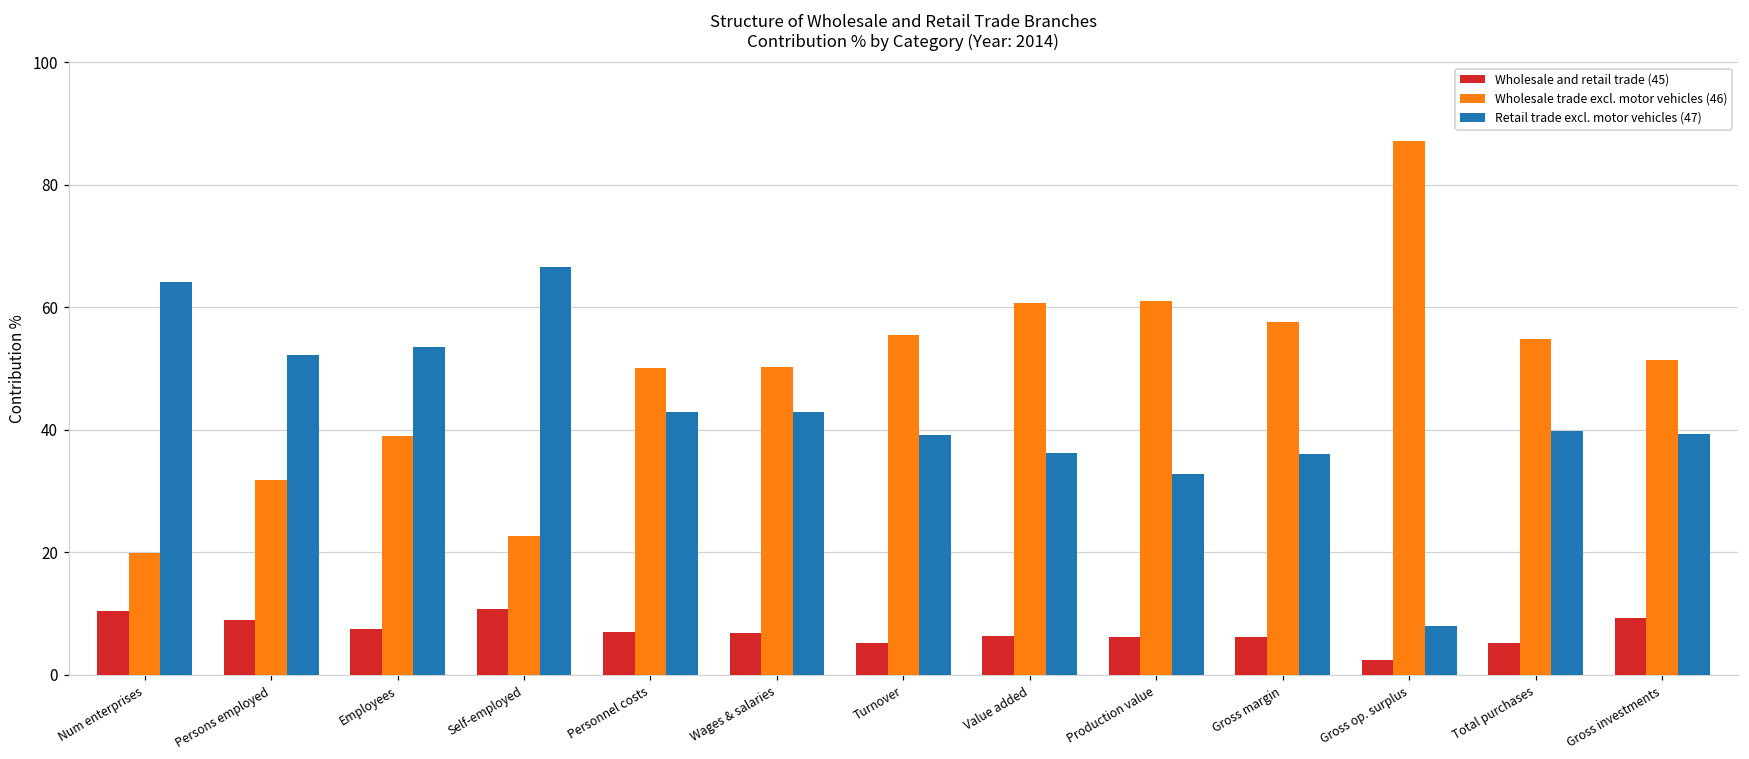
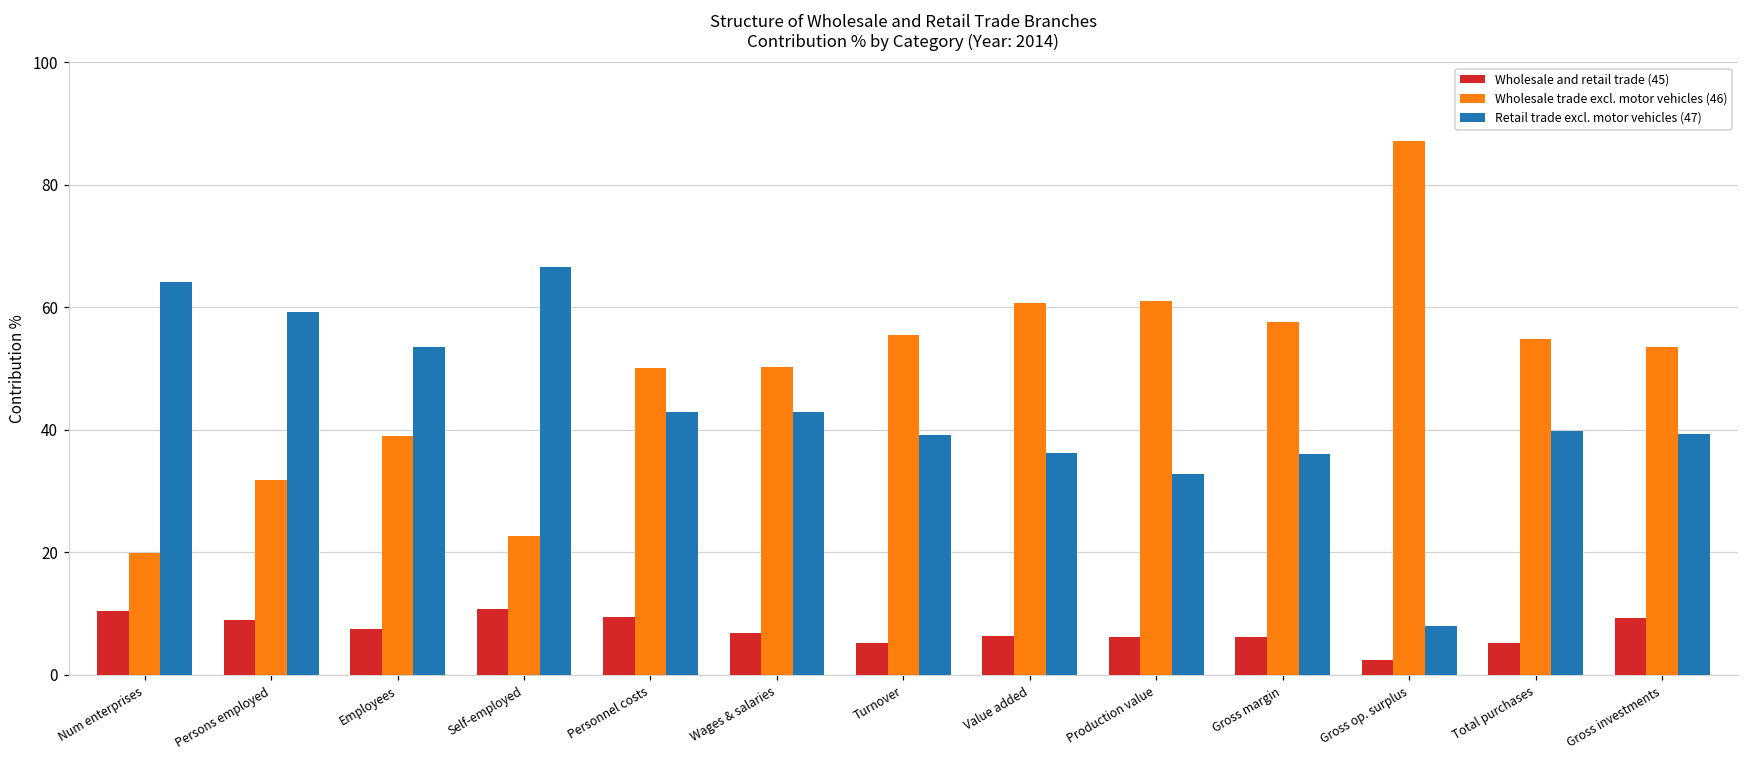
  {
    "Wholesale and retail trade (45)": {
      "Num enterprises": 10,
      "Persons employed": 9,
      "Employees": 7,
      "Self-employed": 11,
-     "Personnel costs": 7,
+     "Personnel costs": 9,
      "Wages & salaries": 7,
      "Turnover": 5,
      "Value added": 6,
      "Production value": 6,
      "Gross margin": 6,
      "Gross op. surplus": 2,
      "Total purchases": 5,
      "Gross investments": 9
    },
    "Wholesale trade excl. motor vehicles (46)": {
      "Num enterprises": 20,
      "Persons employed": 32,
      "Employees": 39,
      "Self-employed": 23,
      "Personnel costs": 50,
      "Wages & salaries": 50,
      "Turnover": 56,
      "Value added": 61,
      "Production value": 61,
      "Gross margin": 58,
      "Gross op. surplus": 87,
      "Total purchases": 55,
-     "Gross investments": 51
+     "Gross investments": 53
    },
    "Retail trade excl. motor vehicles (47)": {
      "Num enterprises": 64,
-     "Persons employed": 52,
+     "Persons employed": 59,
      "Employees": 54,
      "Self-employed": 67,
      "Personnel costs": 43,
      "Wages & salaries": 43,
      "Turnover": 39,
      "Value added": 36,
      "Production value": 33,
      "Gross margin": 36,
      "Gross op. surplus": 8,
      "Total purchases": 40,
      "Gross investments": 39
    }
  }
